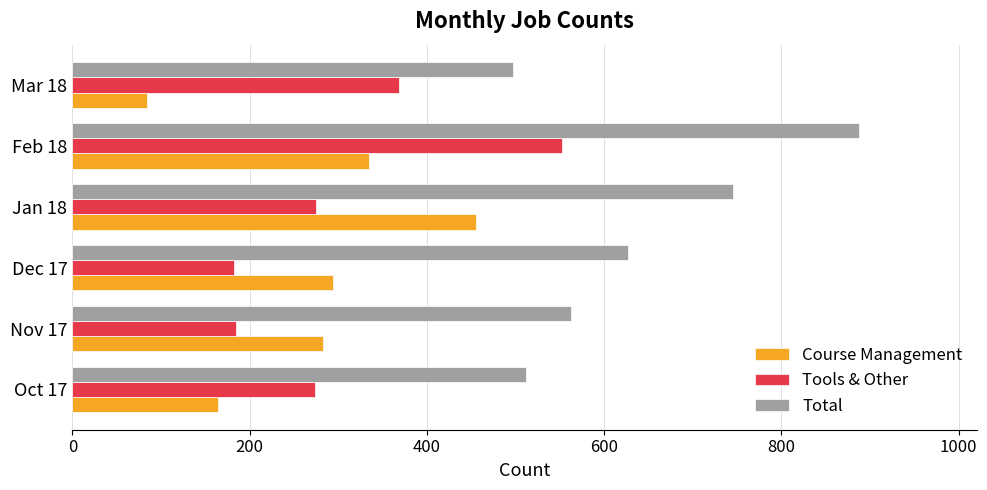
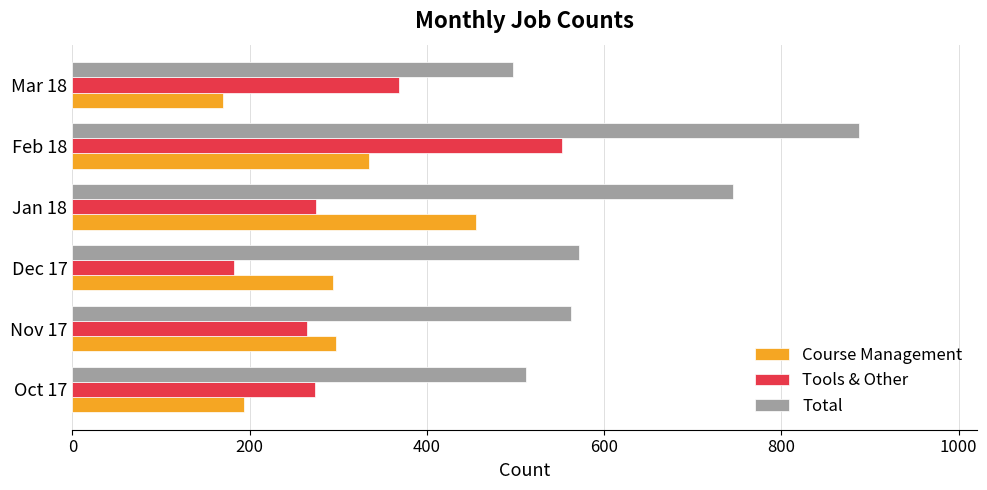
  {
    "Course Management": {
-     "Mar 18": 80,
+     "Mar 18": 170,
      "Feb 18": 340,
      "Jan 18": 460,
      "Dec 17": 290,
-     "Nov 17": 280,
-     "Oct 17": 160
+     "Nov 17": 300,
+     "Oct 17": 190
    },
    "Tools & Other": {
      "Mar 18": 370,
      "Feb 18": 550,
      "Jan 18": 280,
      "Dec 17": 180,
-     "Nov 17": 190,
+     "Nov 17": 270,
      "Oct 17": 270
    },
    "Total": {
      "Mar 18": 500,
      "Feb 18": 890,
      "Jan 18": 750,
-     "Dec 17": 630,
+     "Dec 17": 570,
      "Nov 17": 560,
      "Oct 17": 510
    }
  }
